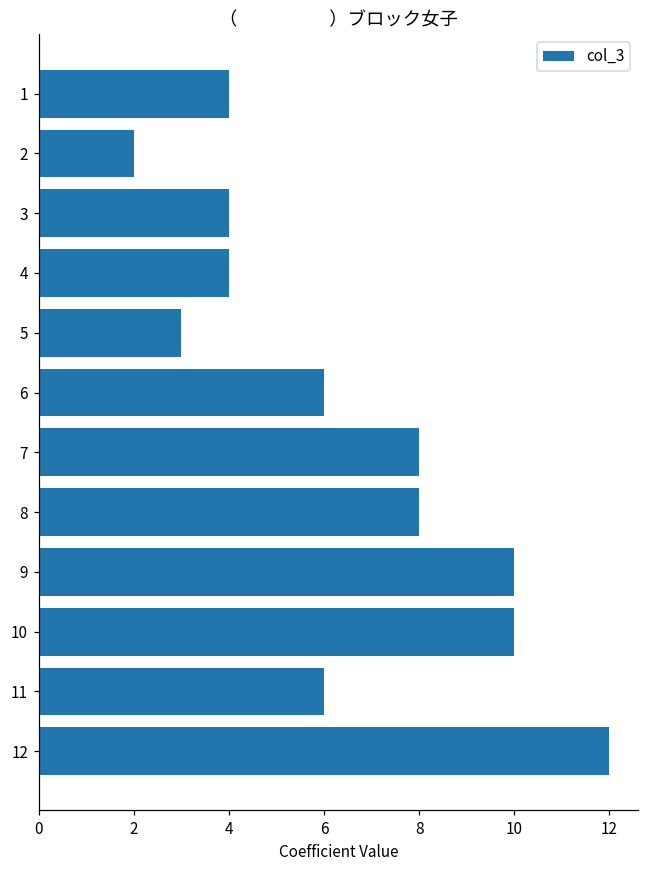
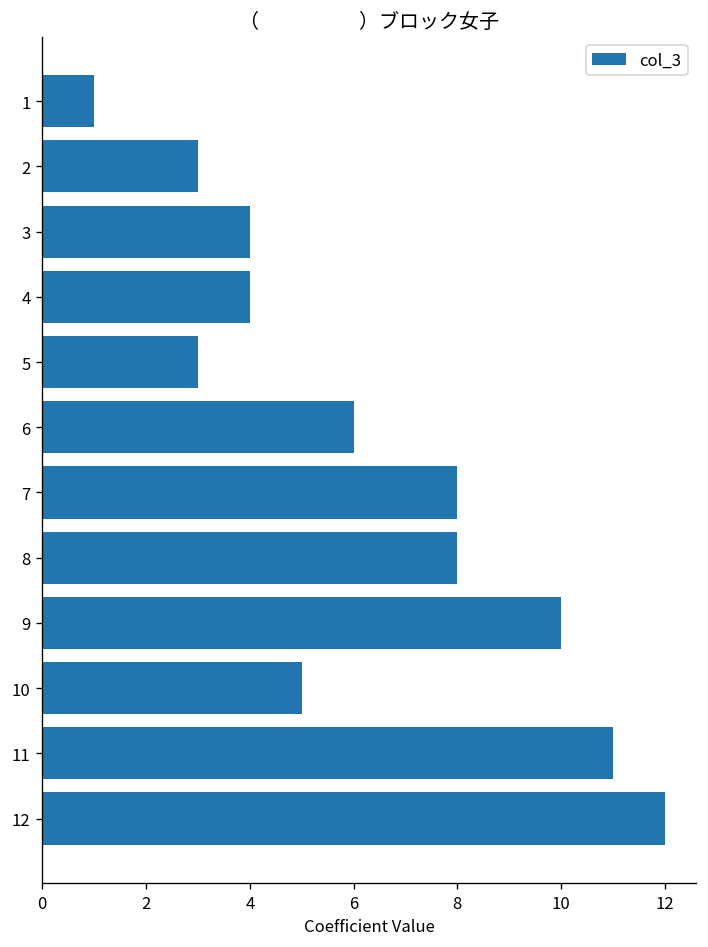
  {
-   "1": 4,
-   "2": 2,
+   "1": 1,
+   "2": 3,
    "3": 4,
    "4": 4,
    "5": 3,
    "6": 6,
    "7": 8,
    "8": 8,
    "9": 10,
-   "10": 10,
-   "11": 6,
+   "10": 5,
+   "11": 11,
    "12": 12
  }
